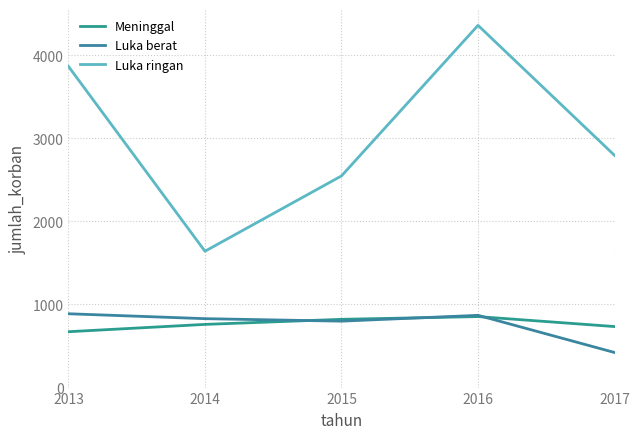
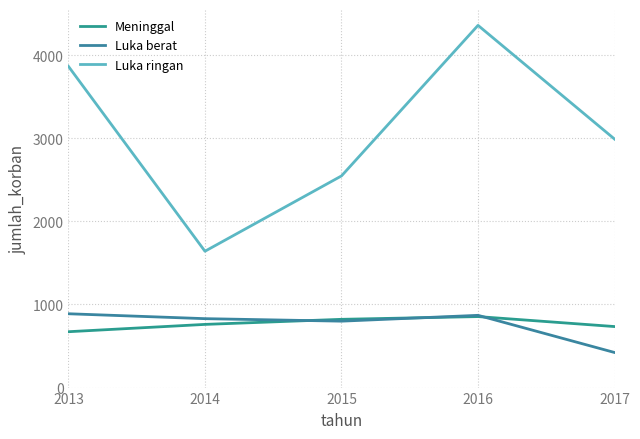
  {
    "Luka ringan": {
      "2013": 3900,
      "2014": 1600,
      "2015": 2500,
      "2016": 4400,
-     "2017": 2800
+     "2017": 3000
    }
  }
